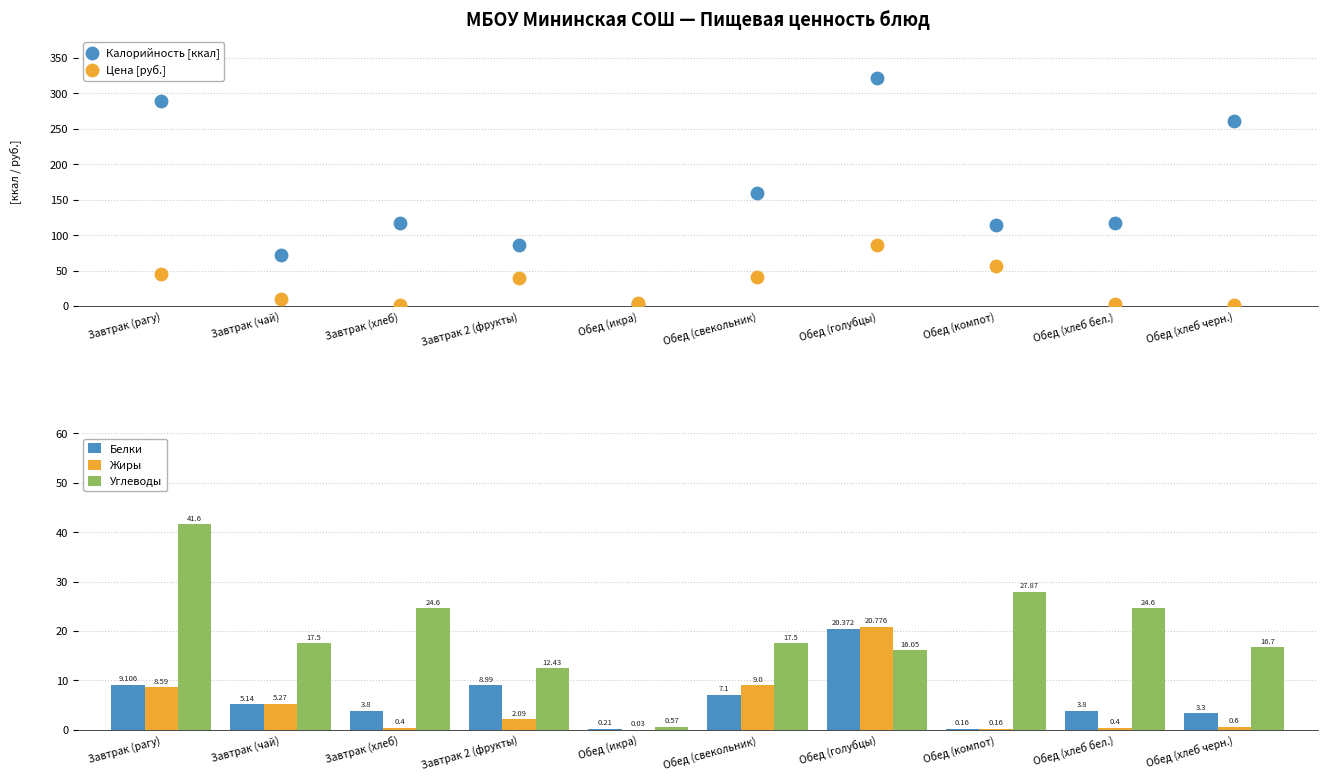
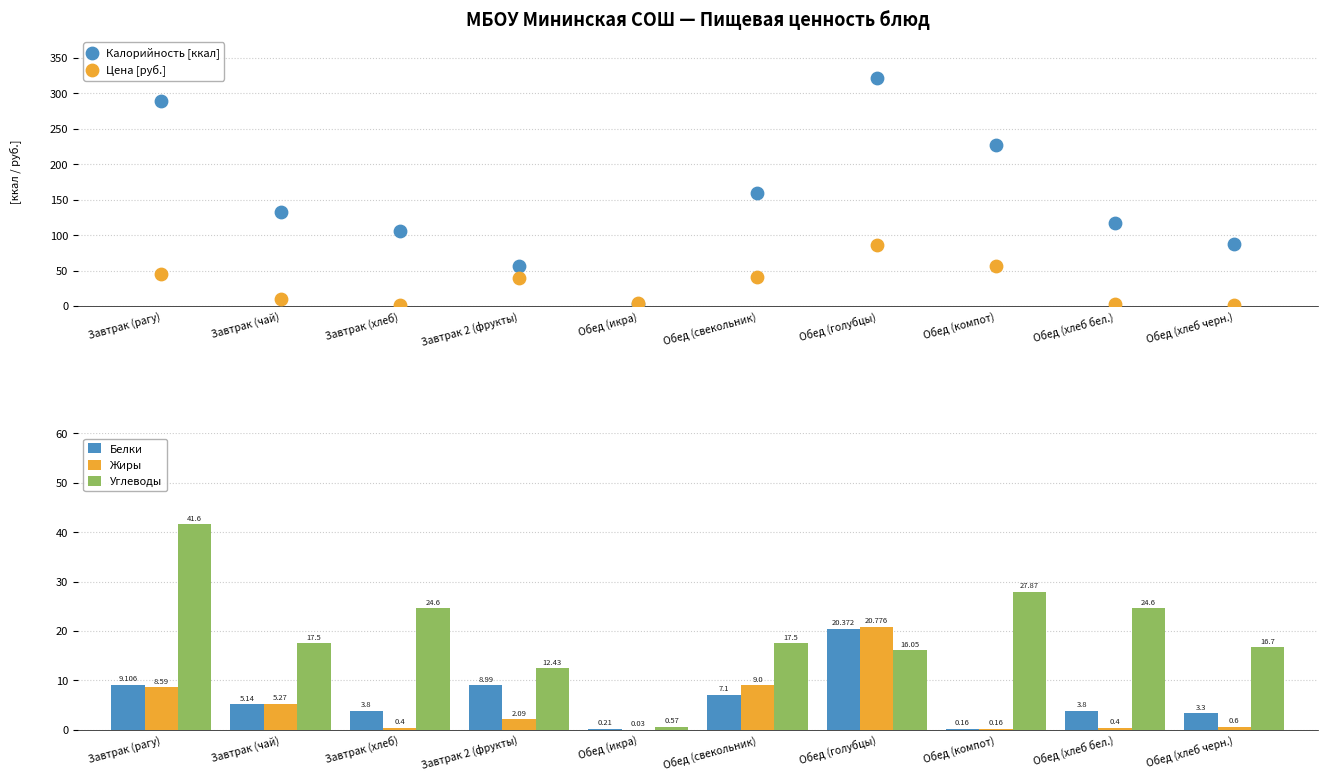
  {
    "МБОУ Мининская СОШ — Пищевая ценность блюд": {
      "Калорийность [ккал]": {
-       "Завтрак (чай)": 70,
-       "Завтрак (хлеб)": 120,
-       "Завтрак 2 (фрукты)": 90,
-       "Обед (компот)": 120,
-       "Обед (хлеб черн.)": 260
+       "Завтрак (чай)": 130,
+       "Завтрак (хлеб)": 110,
+       "Завтрак 2 (фрукты)": 60,
+       "Обед (компот)": 230,
+       "Обед (хлеб черн.)": 90
      }
    }
  }
